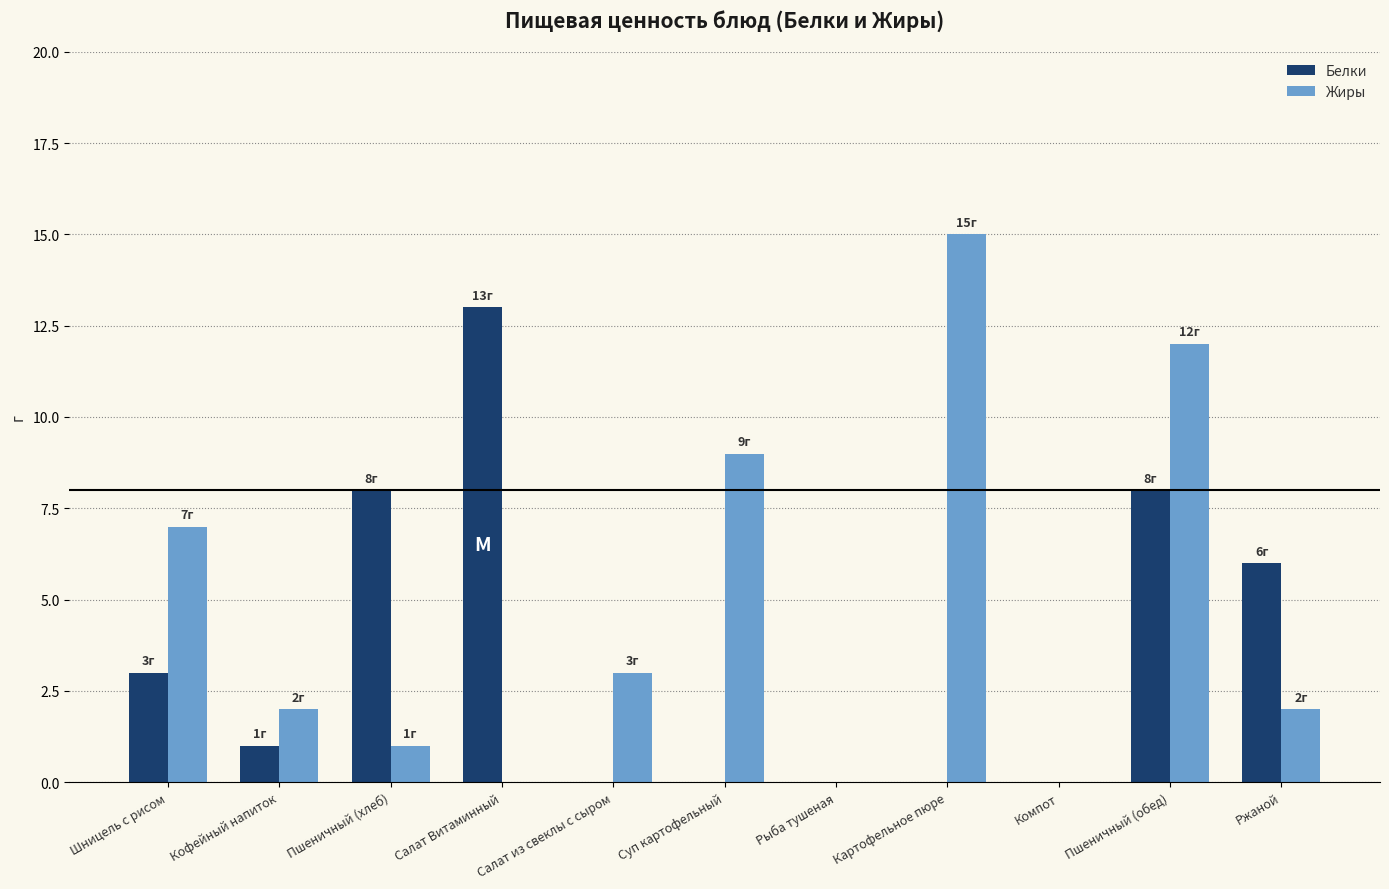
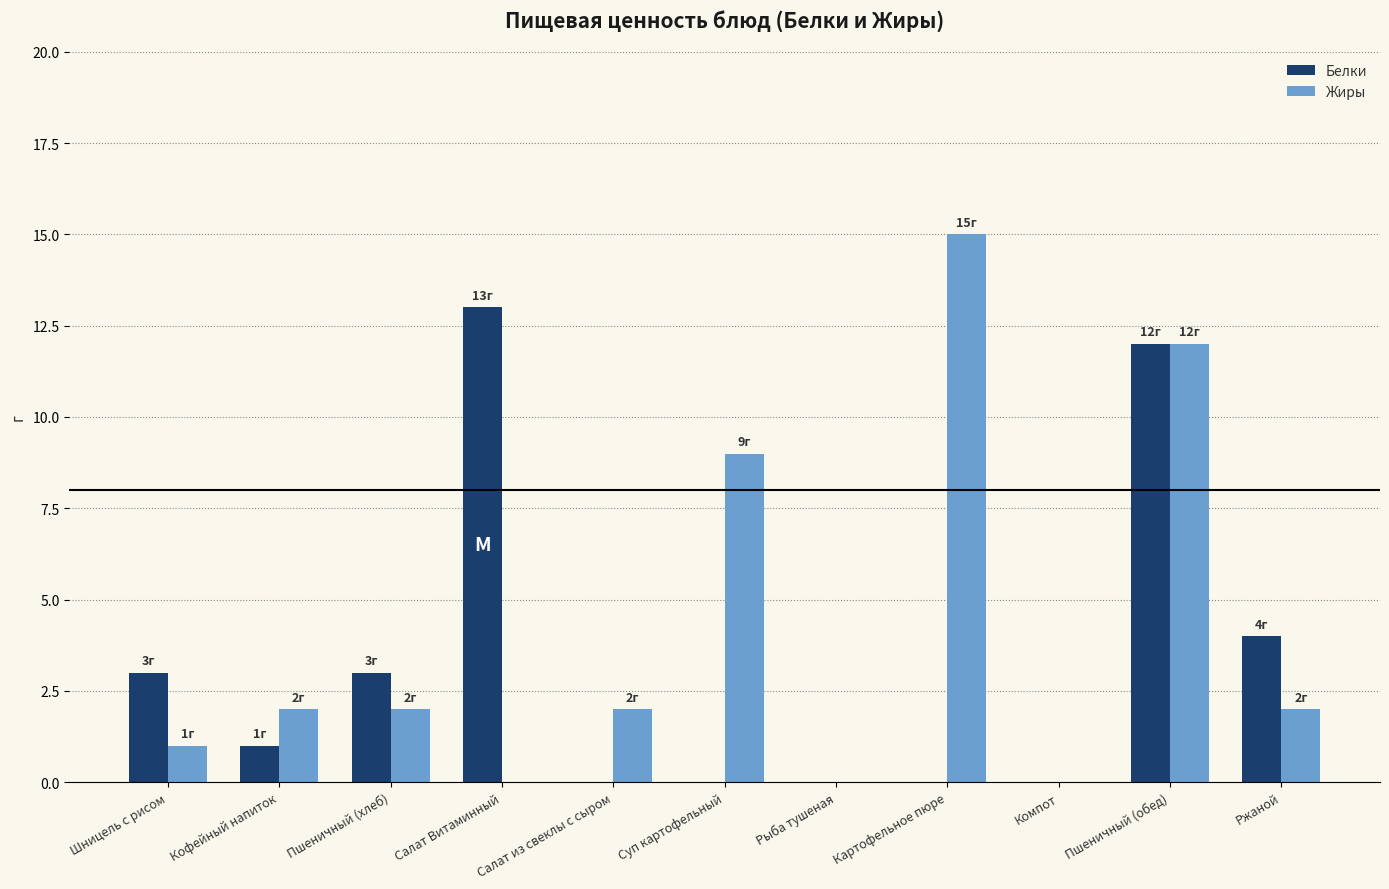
  {
    "Белки": {
      "Шницель с рисом": "3г",
      "Кофейный напиток": "1г",
-     "Пшеничный (хлеб)": "8г",
+     "Пшеничный (хлеб)": "3г",
      "Салат Витаминный": "13г",
-     "Пшеничный (обед)": "8г",
-     "Ржаной": "6г"
+     "Пшеничный (обед)": "12г",
+     "Ржаной": "4г"
    },
    "Жиры": {
-     "Шницель с рисом": "7г",
+     "Шницель с рисом": "1г",
      "Кофейный напиток": "2г",
-     "Пшеничный (хлеб)": "1г",
-     "Салат из свеклы с сыром": "3г",
+     "Пшеничный (хлеб)": "2г",
+     "Салат из свеклы с сыром": "2г",
      "Суп картофельный": "9г",
      "Картофельное пюре": "15г",
      "Пшеничный (обед)": "12г",
      "Ржаной": "2г"
    }
  }
